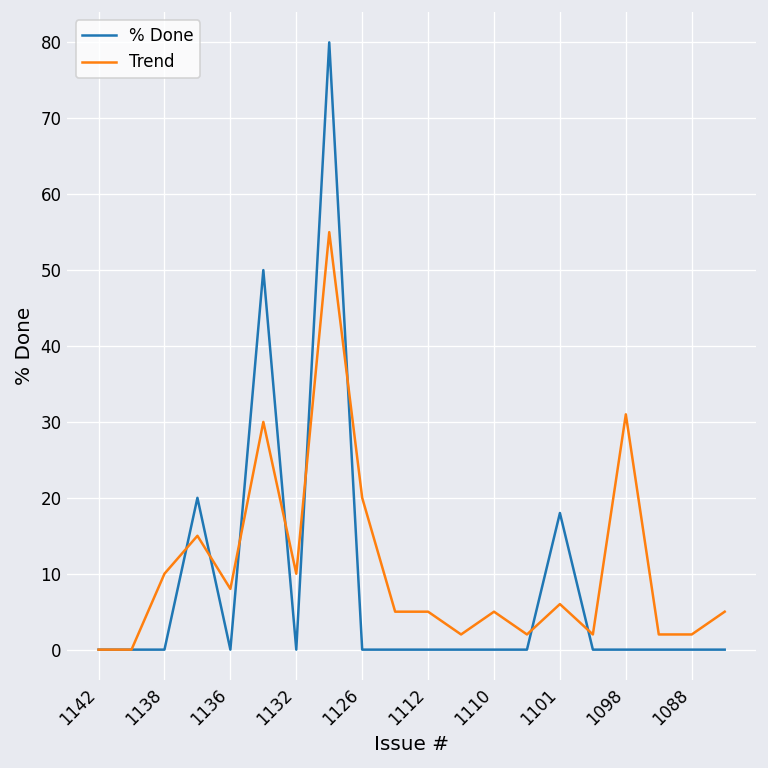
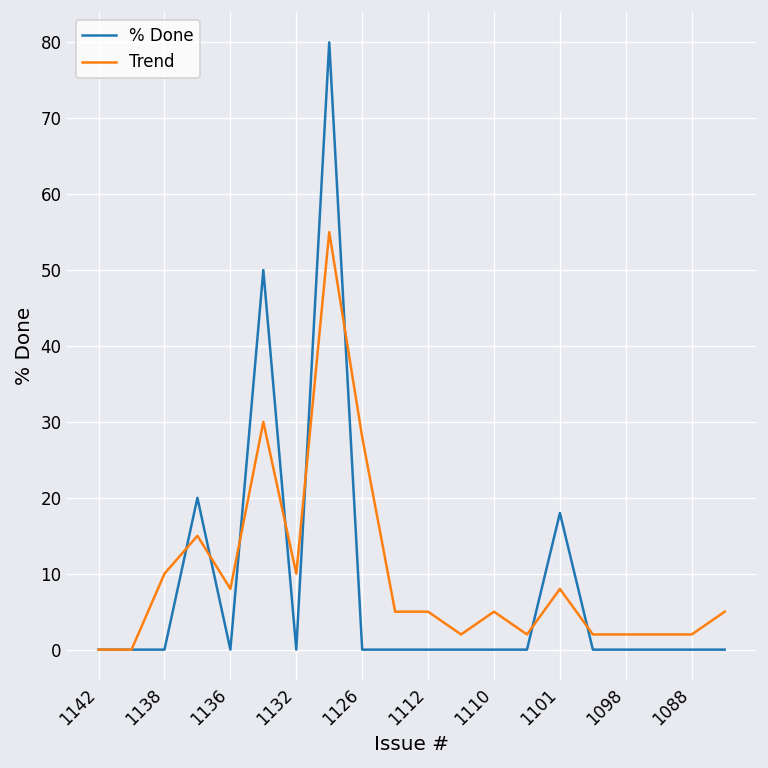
  {
    "% Done": {
      "1138": 0,
      "1136": 0,
      "1132": 0,
      "1126": 0,
      "1112": 0,
      "1110": 0,
      "1101": 18,
      "1098": 0,
      "1088": 0
    },
    "Trend": {
      "1138": 10,
      "1136": 8,
      "1132": 10,
-     "1126": 20,
+     "1126": 28,
      "1112": 5,
      "1110": 5,
-     "1101": 6,
-     "1098": 31,
+     "1101": 8,
+     "1098": 2,
      "1088": 2
    }
  }
